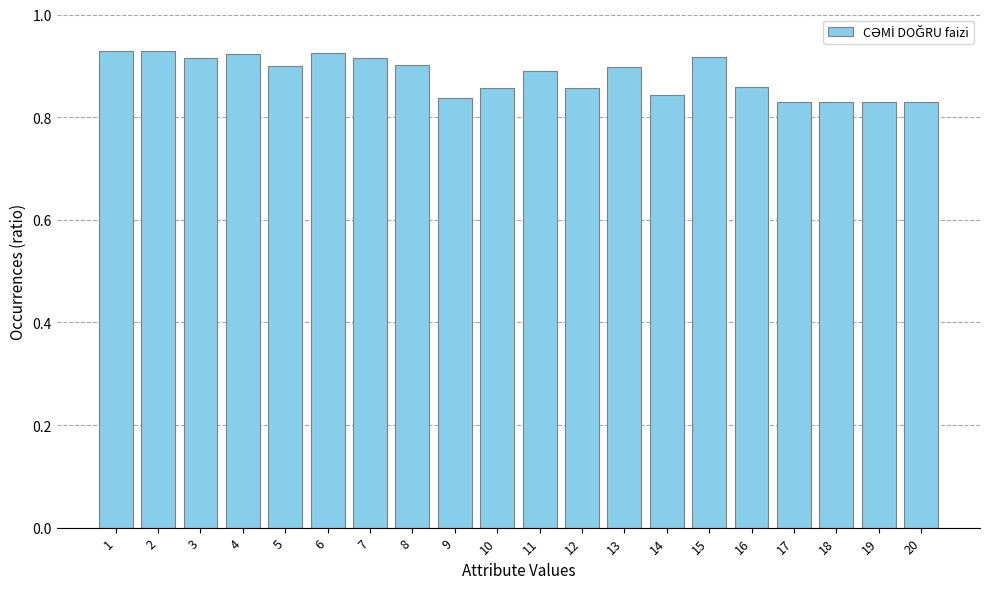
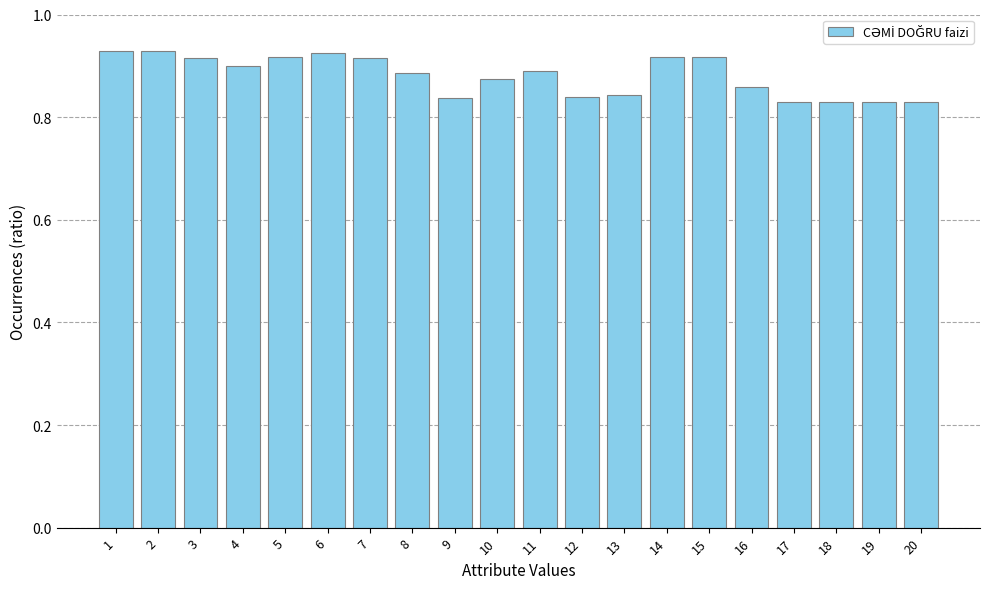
  {
    "1": 0.93,
    "2": 0.93,
    "3": 0.91,
-   "4": 0.92,
-   "5": 0.90,
+   "4": 0.90,
+   "5": 0.92,
    "6": 0.93,
    "7": 0.91,
-   "8": 0.90,
+   "8": 0.89,
    "9": 0.84,
-   "10": 0.86,
+   "10": 0.87,
    "11": 0.89,
-   "12": 0.86,
-   "13": 0.90,
-   "14": 0.84,
+   "12": 0.84,
+   "13": 0.84,
+   "14": 0.92,
    "15": 0.92,
    "16": 0.86,
    "17": 0.83,
    "18": 0.83,
    "19": 0.83,
    "20": 0.83
  }
